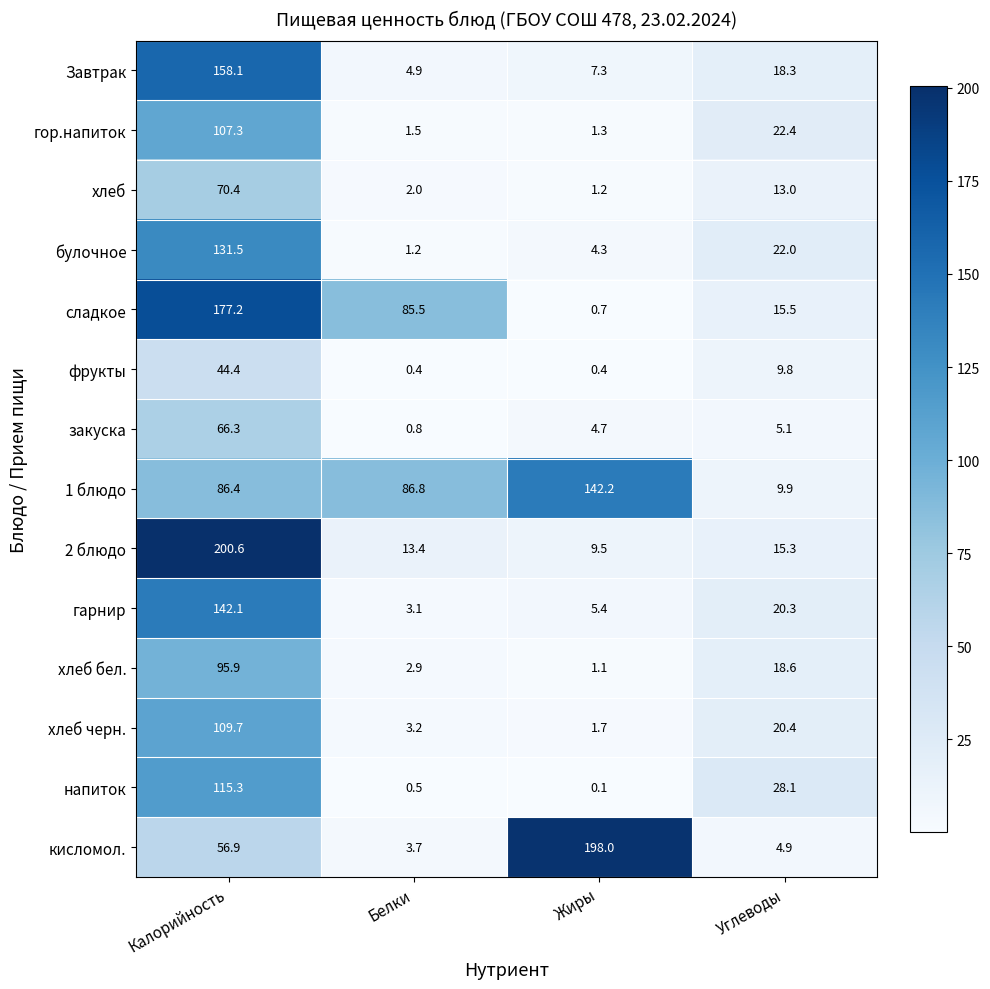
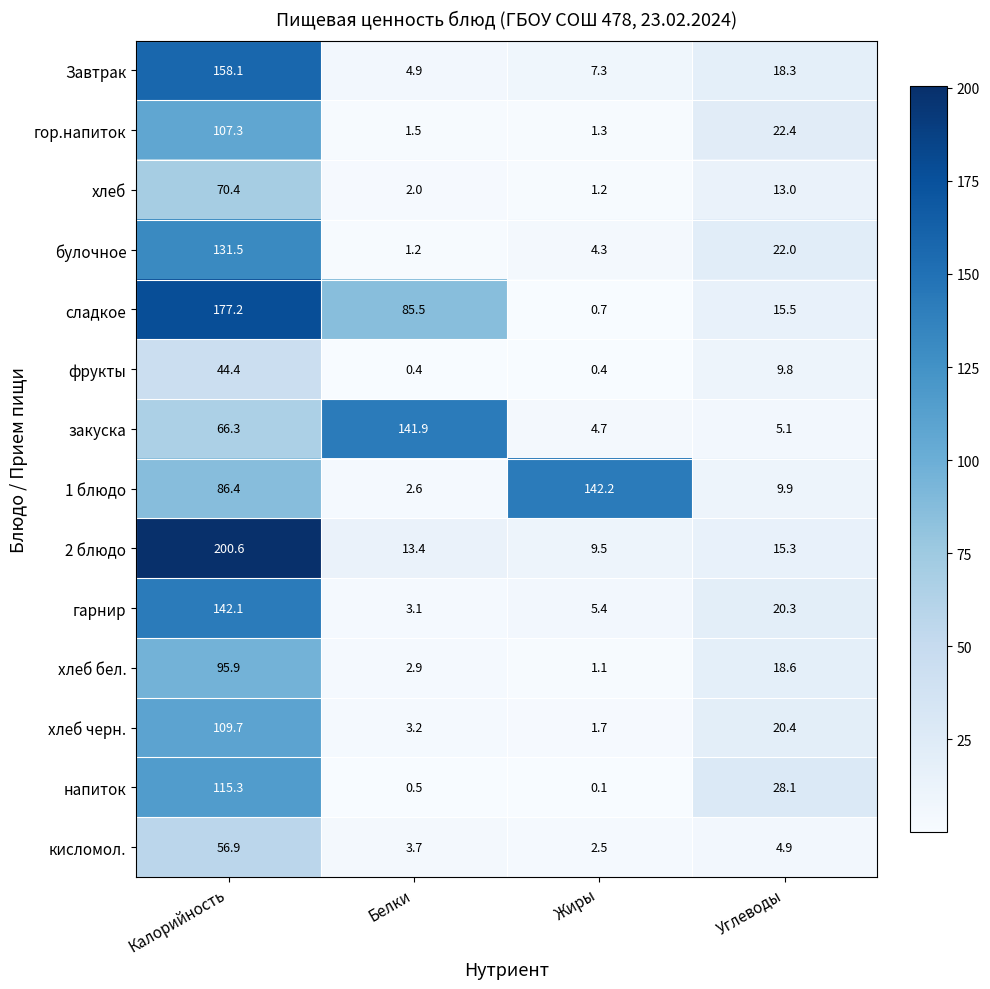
  {
    "Завтрак": {
      "Калорийность": 158.1,
      "Белки": 4.9,
      "Жиры": 7.3,
      "Углеводы": 18.3
    },
    "гор.напиток": {
      "Калорийность": 107.3,
      "Белки": 1.5,
      "Жиры": 1.3,
      "Углеводы": 22.4
    },
    "хлеб": {
      "Калорийность": 70.4,
      "Белки": 2.0,
      "Жиры": 1.2,
      "Углеводы": 13.0
    },
    "булочное": {
      "Калорийность": 131.5,
      "Белки": 1.2,
      "Жиры": 4.3,
      "Углеводы": 22.0
    },
    "сладкое": {
      "Калорийность": 177.2,
      "Белки": 85.5,
      "Жиры": 0.7,
      "Углеводы": 15.5
    },
    "фрукты": {
      "Калорийность": 44.4,
      "Белки": 0.4,
      "Жиры": 0.4,
      "Углеводы": 9.8
    },
    "закуска": {
      "Калорийность": 66.3,
-     "Белки": 0.8,
+     "Белки": 141.9,
      "Жиры": 4.7,
      "Углеводы": 5.1
    },
    "1 блюдо": {
      "Калорийность": 86.4,
-     "Белки": 86.8,
+     "Белки": 2.6,
      "Жиры": 142.2,
      "Углеводы": 9.9
    },
    "2 блюдо": {
      "Калорийность": 200.6,
      "Белки": 13.4,
      "Жиры": 9.5,
      "Углеводы": 15.3
    },
    "гарнир": {
      "Калорийность": 142.1,
      "Белки": 3.1,
      "Жиры": 5.4,
      "Углеводы": 20.3
    },
    "хлеб бел.": {
      "Калорийность": 95.9,
      "Белки": 2.9,
      "Жиры": 1.1,
      "Углеводы": 18.6
    },
    "хлеб черн.": {
      "Калорийность": 109.7,
      "Белки": 3.2,
      "Жиры": 1.7,
      "Углеводы": 20.4
    },
    "напиток": {
      "Калорийность": 115.3,
      "Белки": 0.5,
      "Жиры": 0.1,
      "Углеводы": 28.1
    },
    "кисломол.": {
      "Калорийность": 56.9,
      "Белки": 3.7,
-     "Жиры": 198.0,
+     "Жиры": 2.5,
      "Углеводы": 4.9
    }
  }
